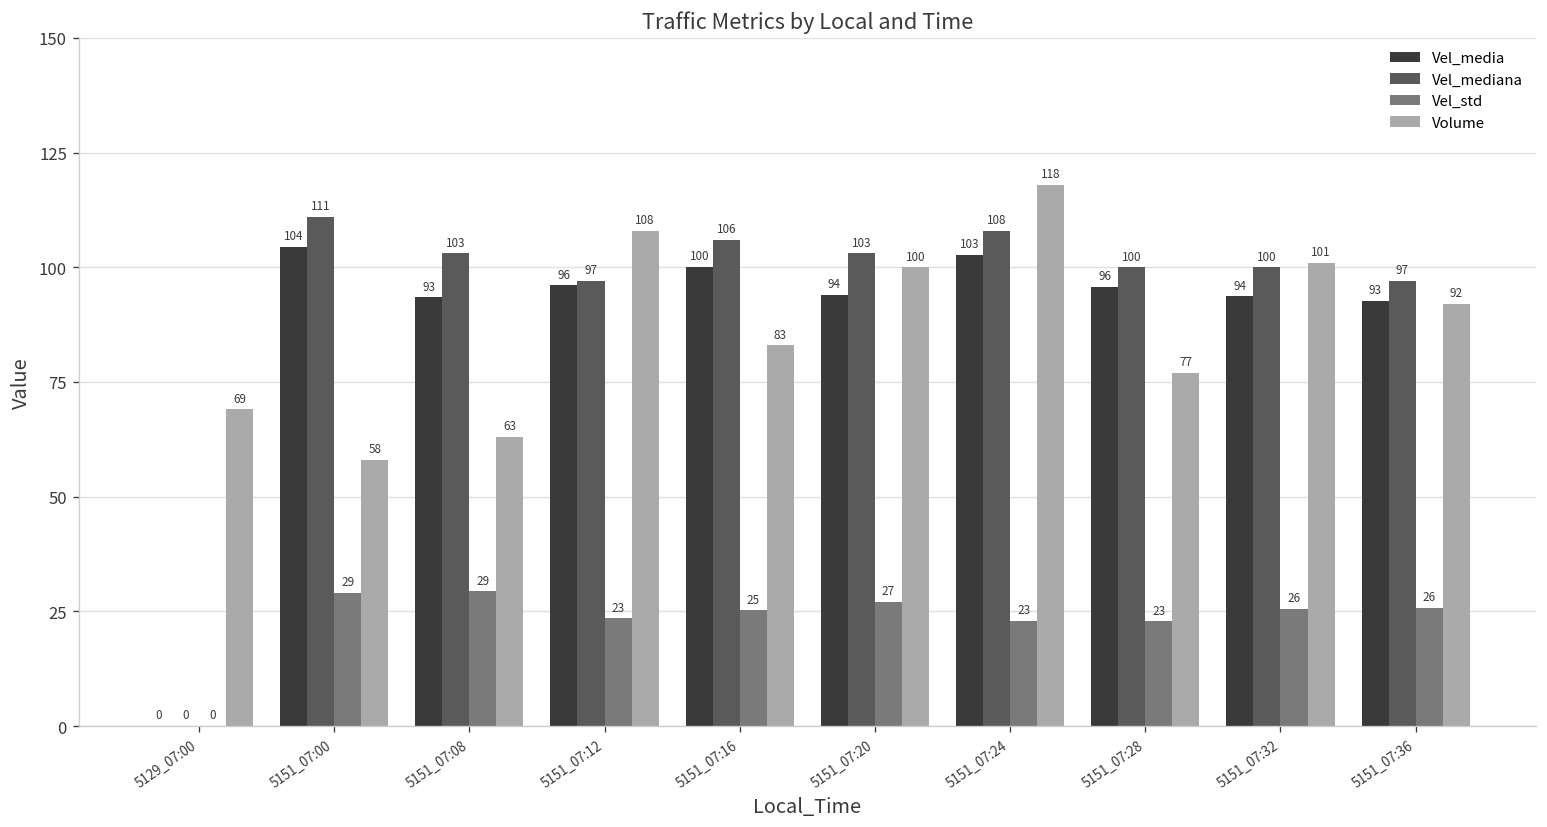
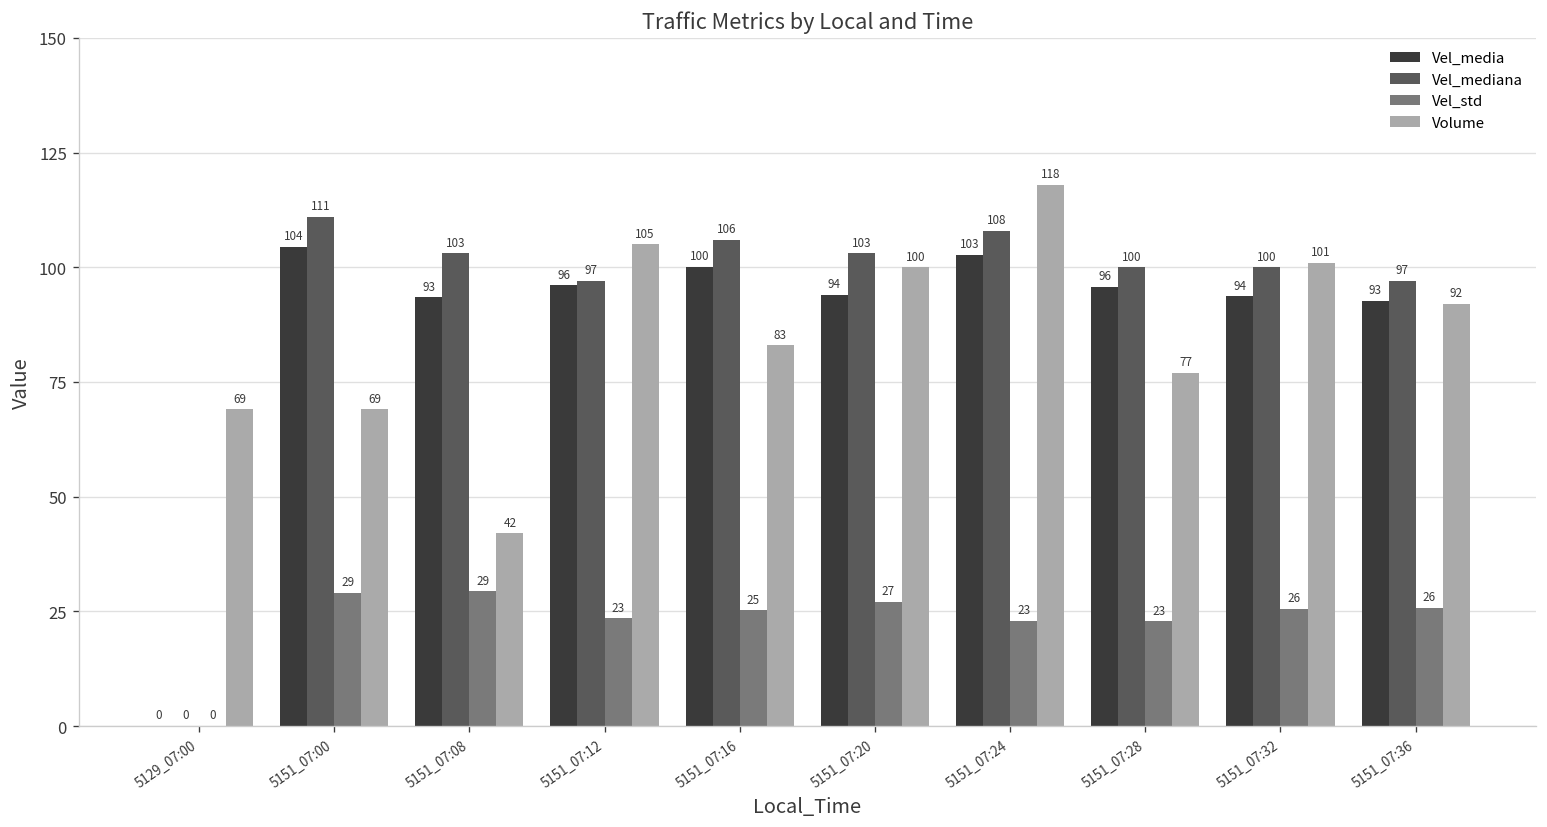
  {
    "Volume": {
      "5129_07:00": 69,
-     "5151_07:00": 58,
-     "5151_07:08": 63,
-     "5151_07:12": 108,
+     "5151_07:00": 69,
+     "5151_07:08": 42,
+     "5151_07:12": 105,
      "5151_07:16": 83,
      "5151_07:20": 100,
      "5151_07:24": 118,
      "5151_07:28": 77,
      "5151_07:32": 101,
      "5151_07:36": 92
    }
  }
